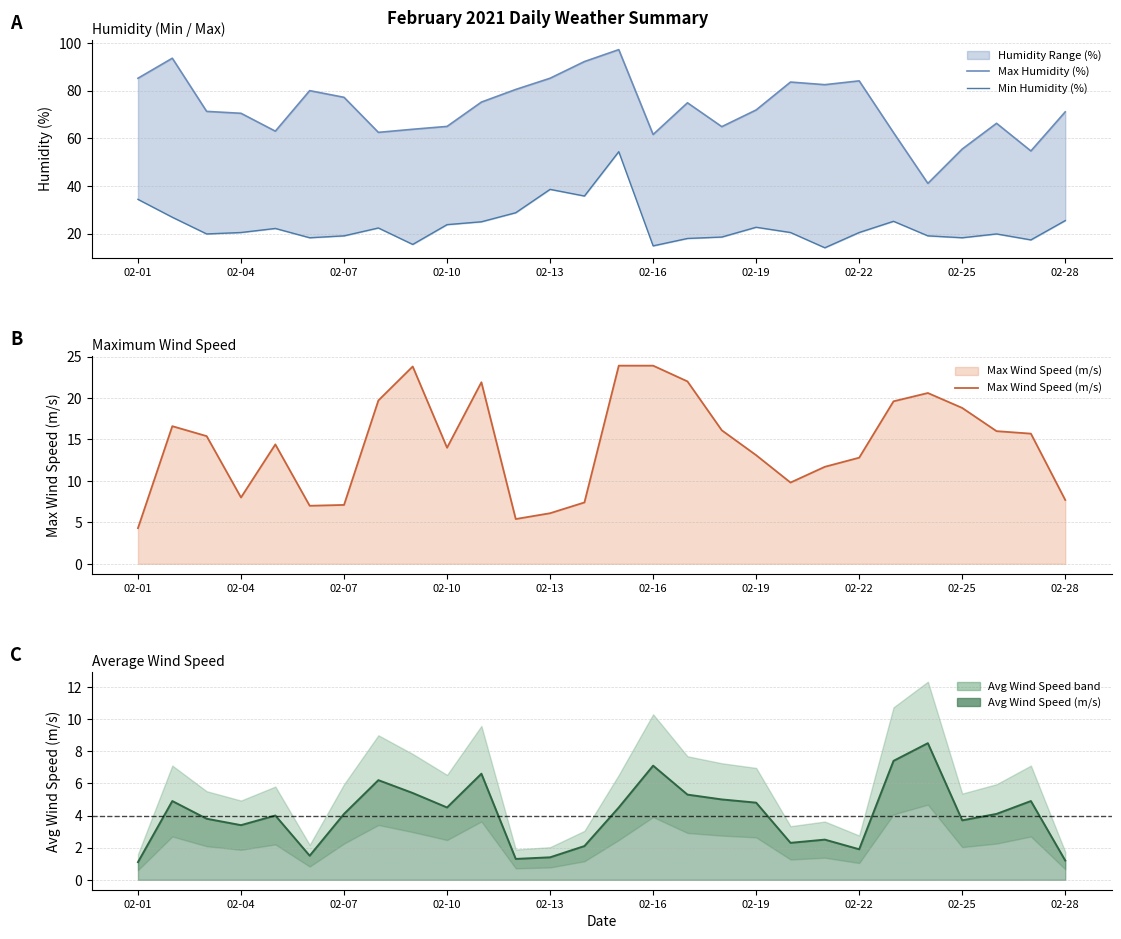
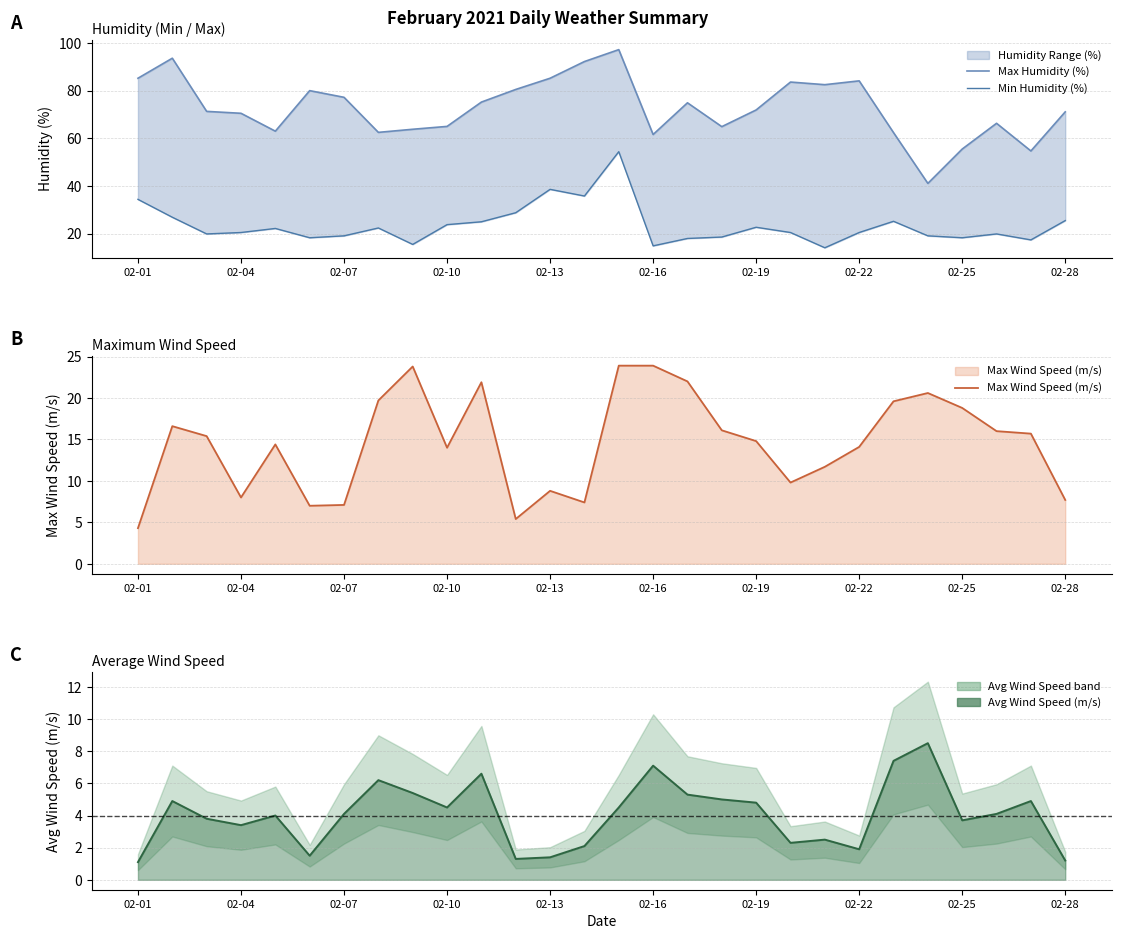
  {
    "Maximum Wind Speed": {
      "02-01": 4,
      "02-04": 8,
      "02-07": 7,
      "02-10": 14,
-     "02-13": 6,
+     "02-13": 9,
      "02-16": 24,
-     "02-19": 13,
-     "02-22": 13,
+     "02-19": 15,
+     "02-22": 14,
      "02-25": 19,
      "02-28": 8
    }
  }
